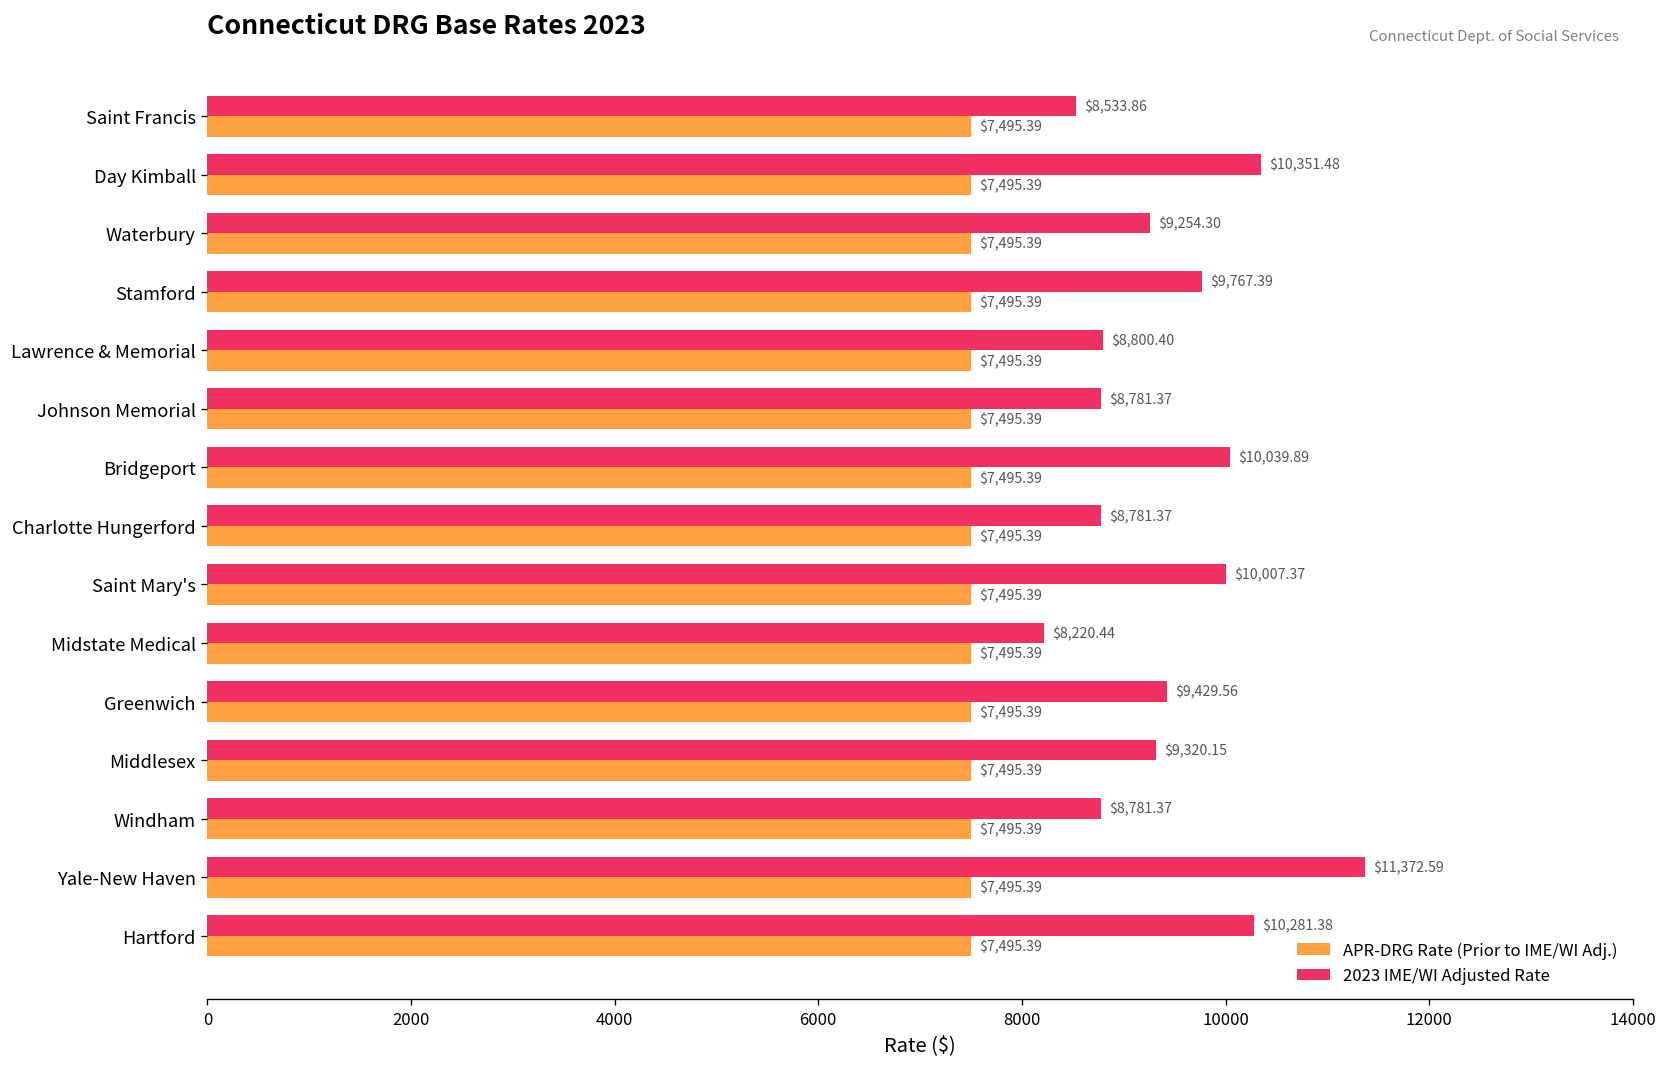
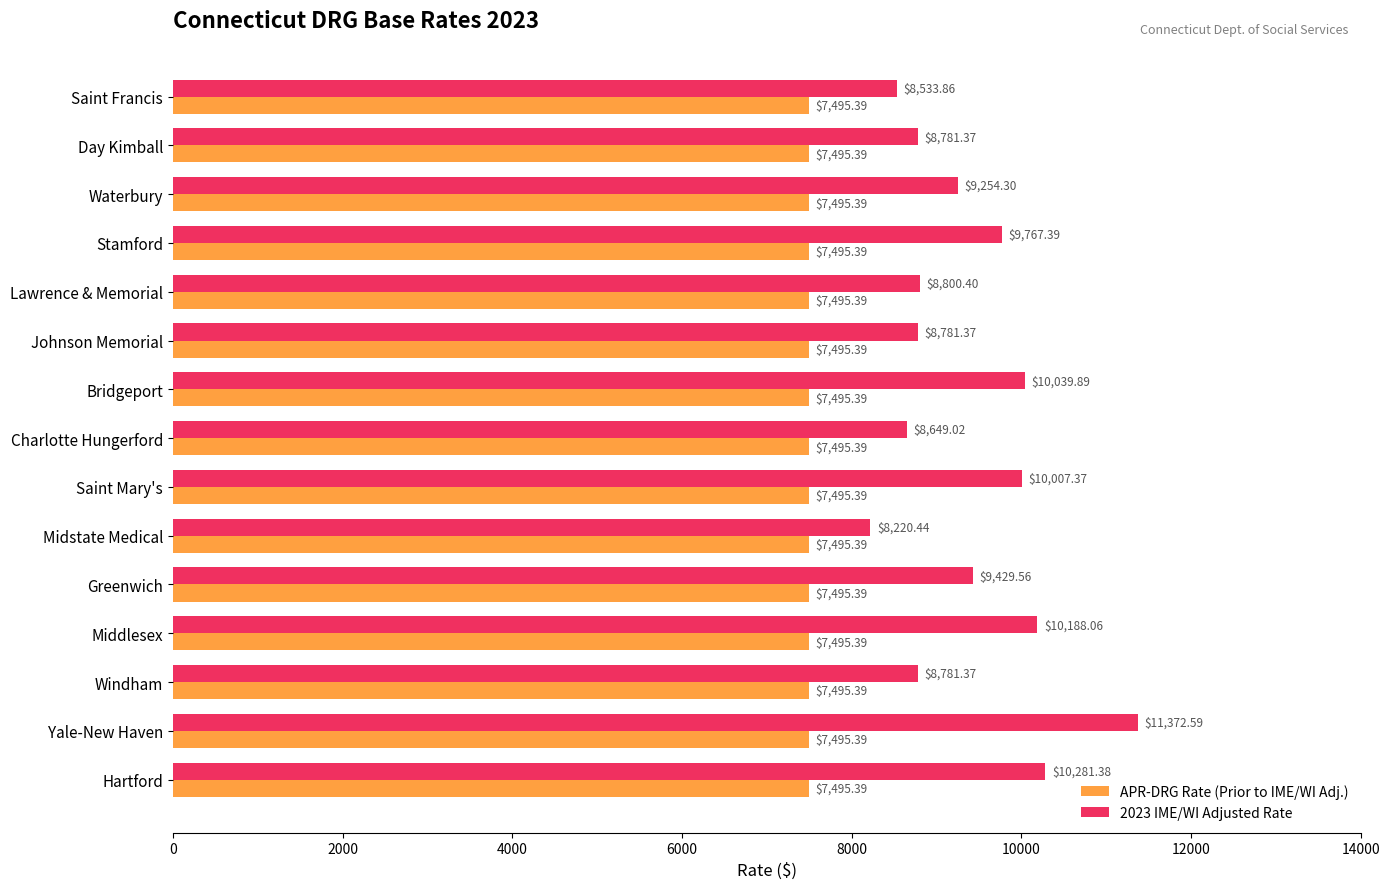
  {
    "APR-DRG Rate (Prior to IME/WI Adj.)": {
      "Saint Francis": "$7,495.39",
      "Day Kimball": "$7,495.39",
      "Waterbury": "$7,495.39",
      "Stamford": "$7,495.39",
      "Lawrence & Memorial": "$7,495.39",
      "Johnson Memorial": "$7,495.39",
      "Bridgeport": "$7,495.39",
      "Charlotte Hungerford": "$7,495.39",
      "Saint Mary's": "$7,495.39",
      "Midstate Medical": "$7,495.39",
      "Greenwich": "$7,495.39",
      "Middlesex": "$7,495.39",
      "Windham": "$7,495.39",
      "Yale-New Haven": "$7,495.39",
      "Hartford": "$7,495.39"
    },
    "2023 IME/WI Adjusted Rate": {
      "Saint Francis": "$8,533.86",
-     "Day Kimball": "$10,351.48",
+     "Day Kimball": "$8,781.37",
      "Waterbury": "$9,254.30",
      "Stamford": "$9,767.39",
      "Lawrence & Memorial": "$8,800.40",
      "Johnson Memorial": "$8,781.37",
      "Bridgeport": "$10,039.89",
-     "Charlotte Hungerford": "$8,781.37",
+     "Charlotte Hungerford": "$8,649.02",
      "Saint Mary's": "$10,007.37",
      "Midstate Medical": "$8,220.44",
      "Greenwich": "$9,429.56",
-     "Middlesex": "$9,320.15",
+     "Middlesex": "$10,188.06",
      "Windham": "$8,781.37",
      "Yale-New Haven": "$11,372.59",
      "Hartford": "$10,281.38"
    }
  }
